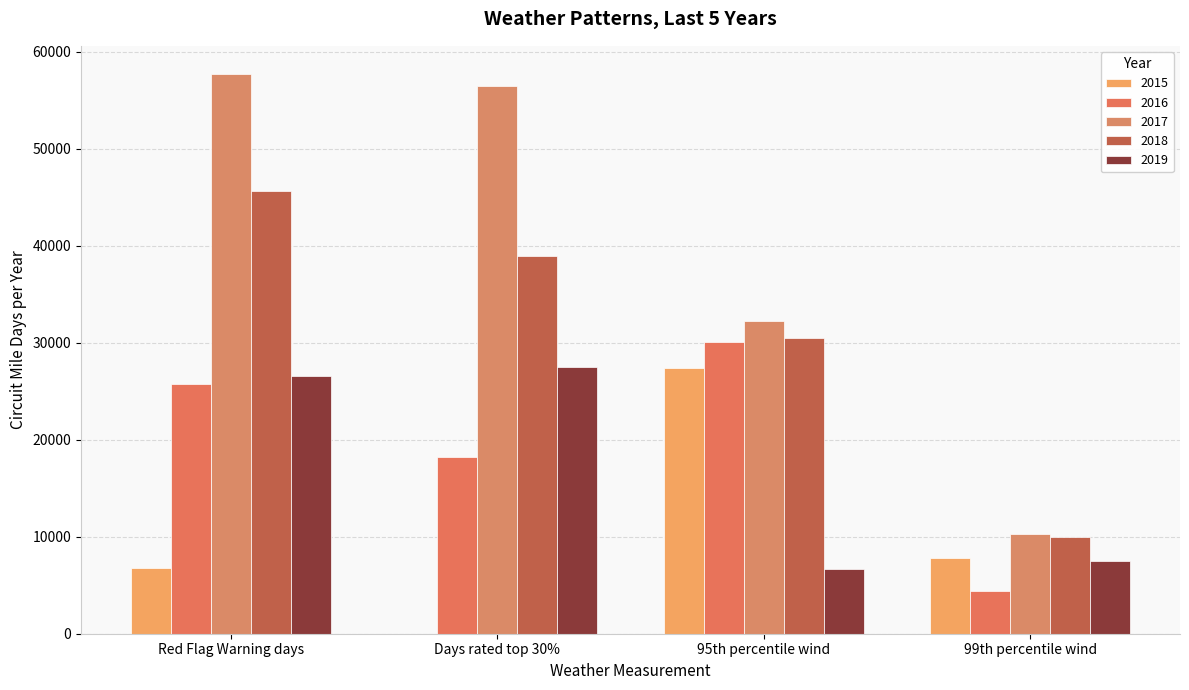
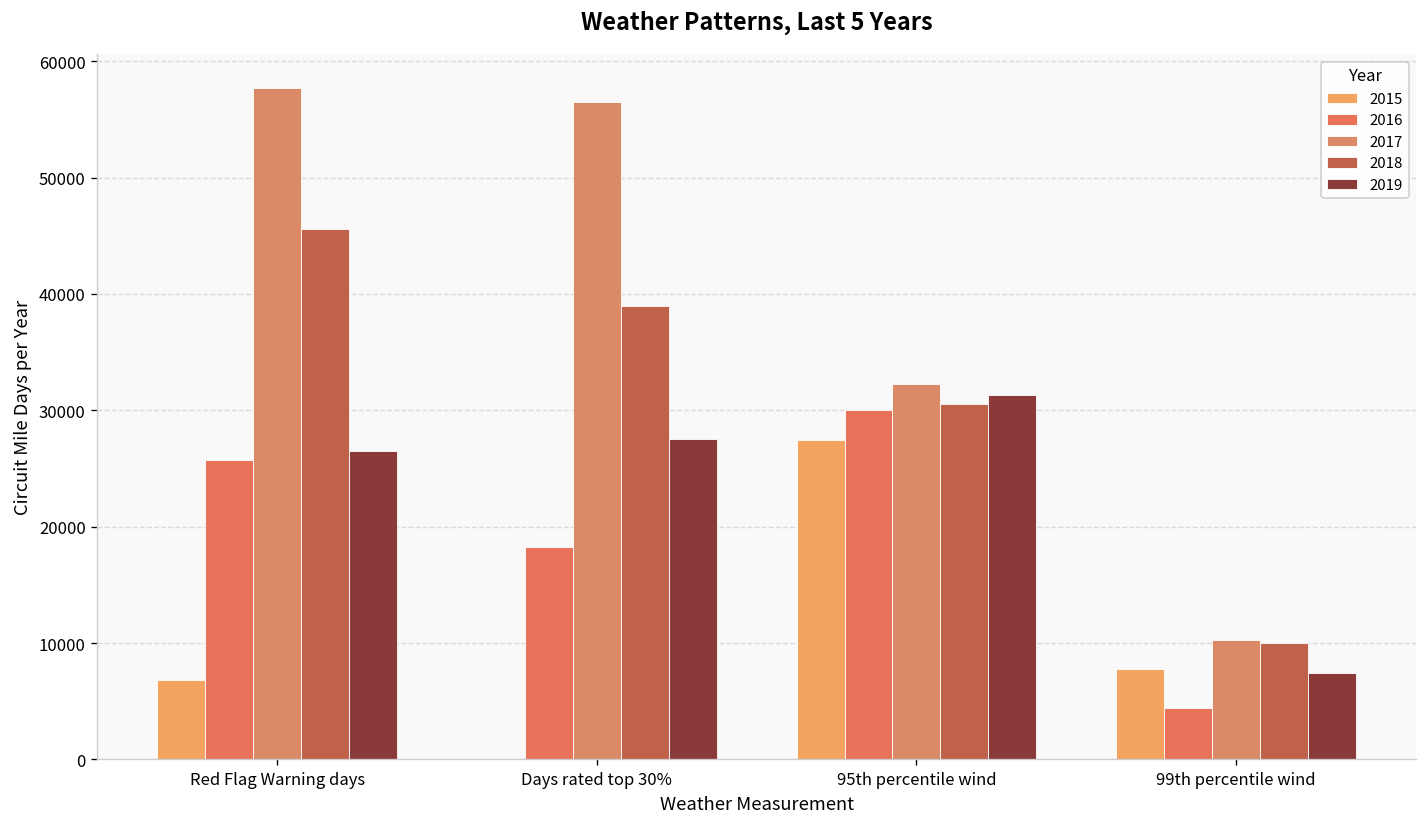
  {
    "2019": {
      "Red Flag Warning days": 27000,
      "Days rated top 30%": 28000,
-     "95th percentile wind": 7000,
+     "95th percentile wind": 31000,
      "99th percentile wind": 7000
    }
  }
